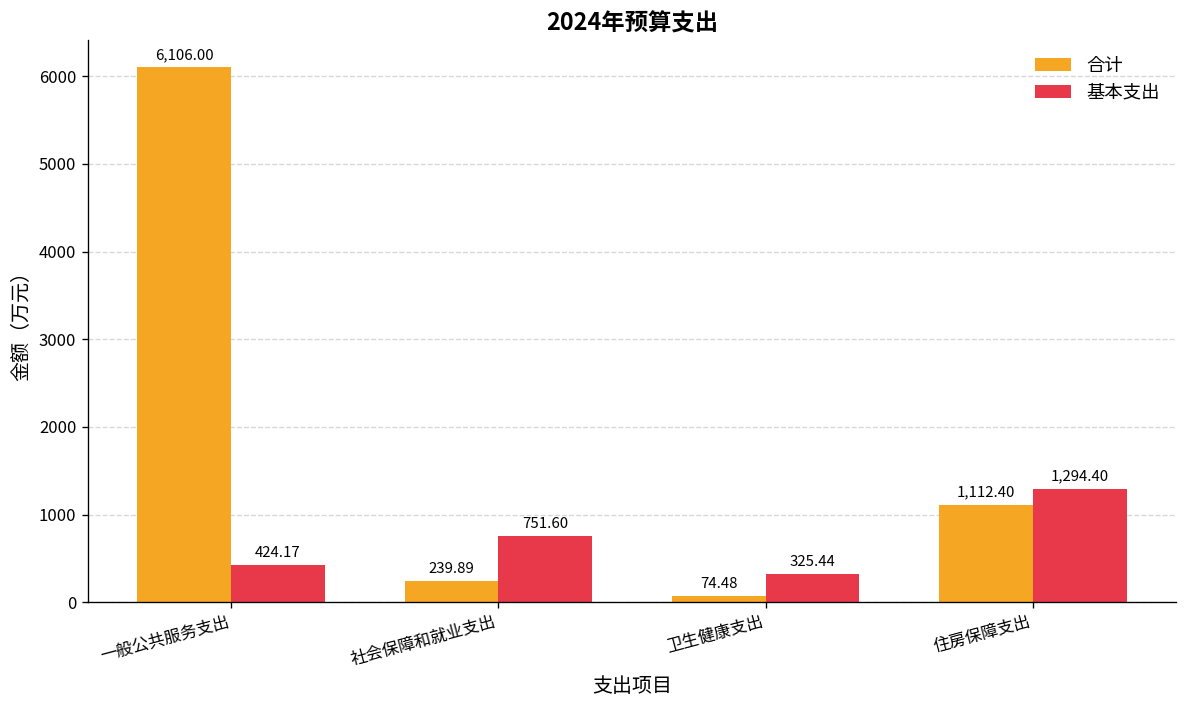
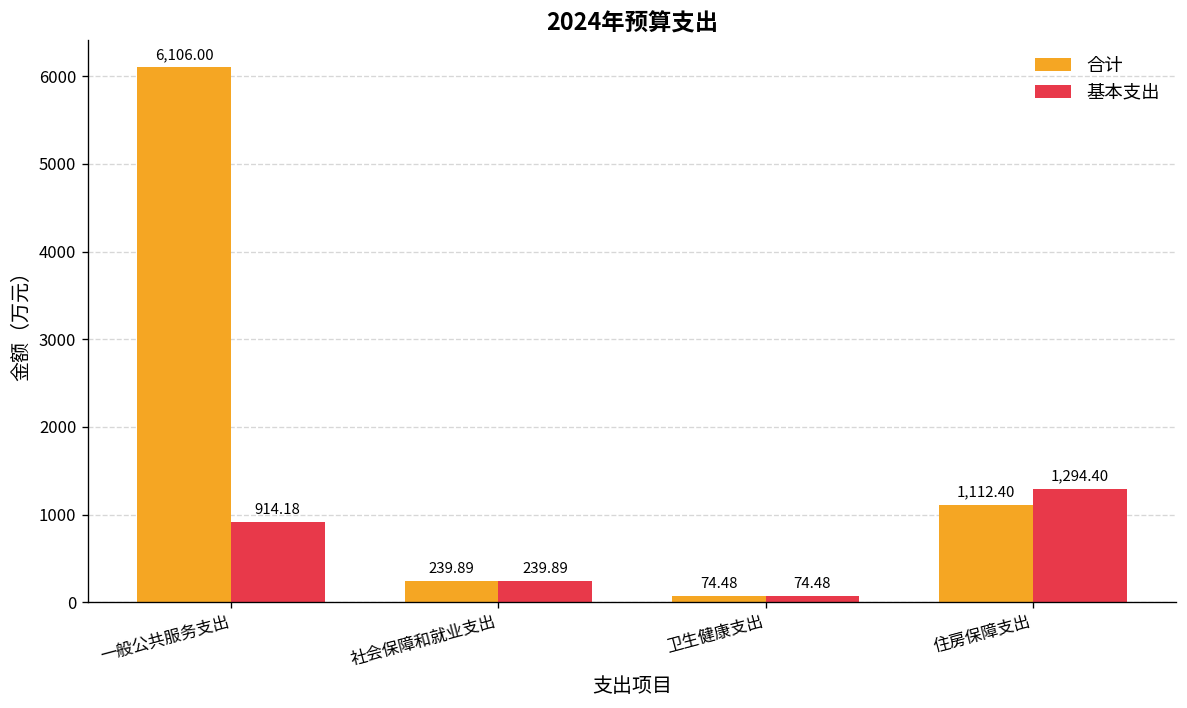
  {
    "合计": {
      "一般公共服务支出": "6,106.00",
      "社会保障和就业支出": "239.89",
      "卫生健康支出": "74.48",
      "住房保障支出": "1,112.40"
    },
    "基本支出": {
-     "一般公共服务支出": "424.17",
-     "社会保障和就业支出": "751.60",
-     "卫生健康支出": "325.44",
+     "一般公共服务支出": "914.18",
+     "社会保障和就业支出": "239.89",
+     "卫生健康支出": "74.48",
      "住房保障支出": "1,294.40"
    }
  }
